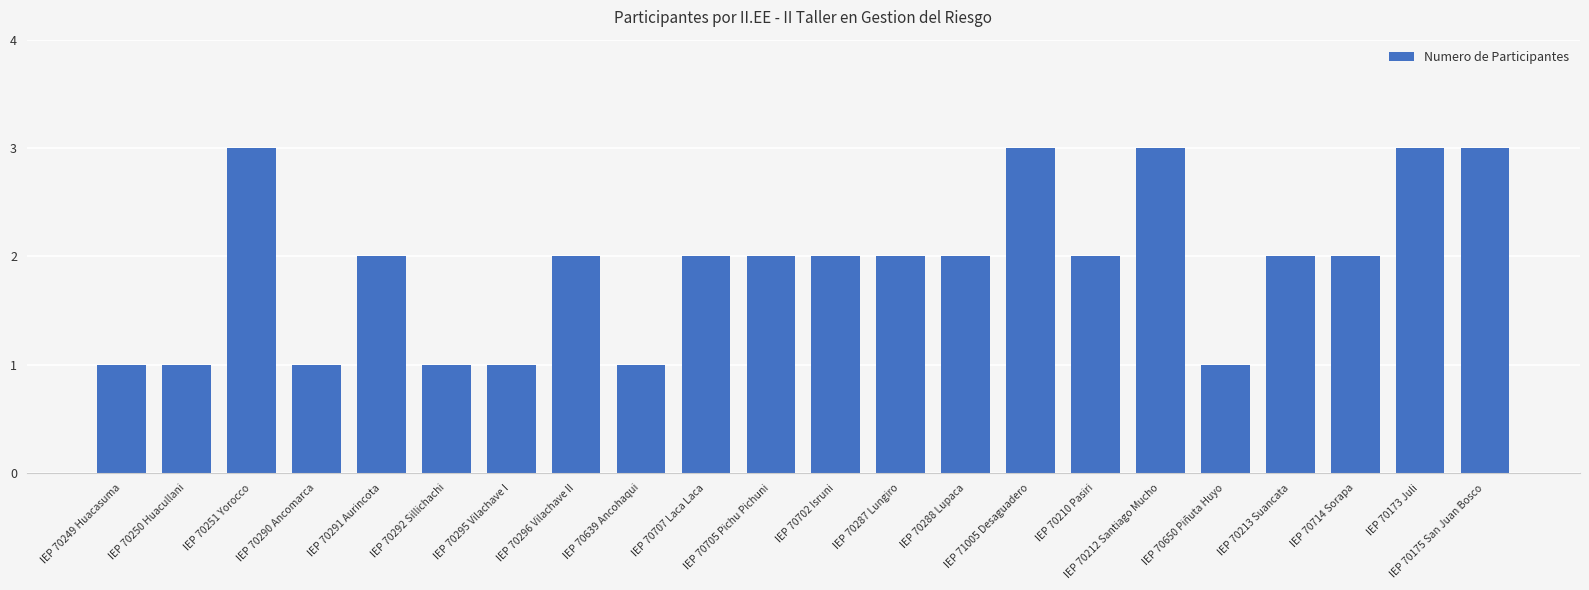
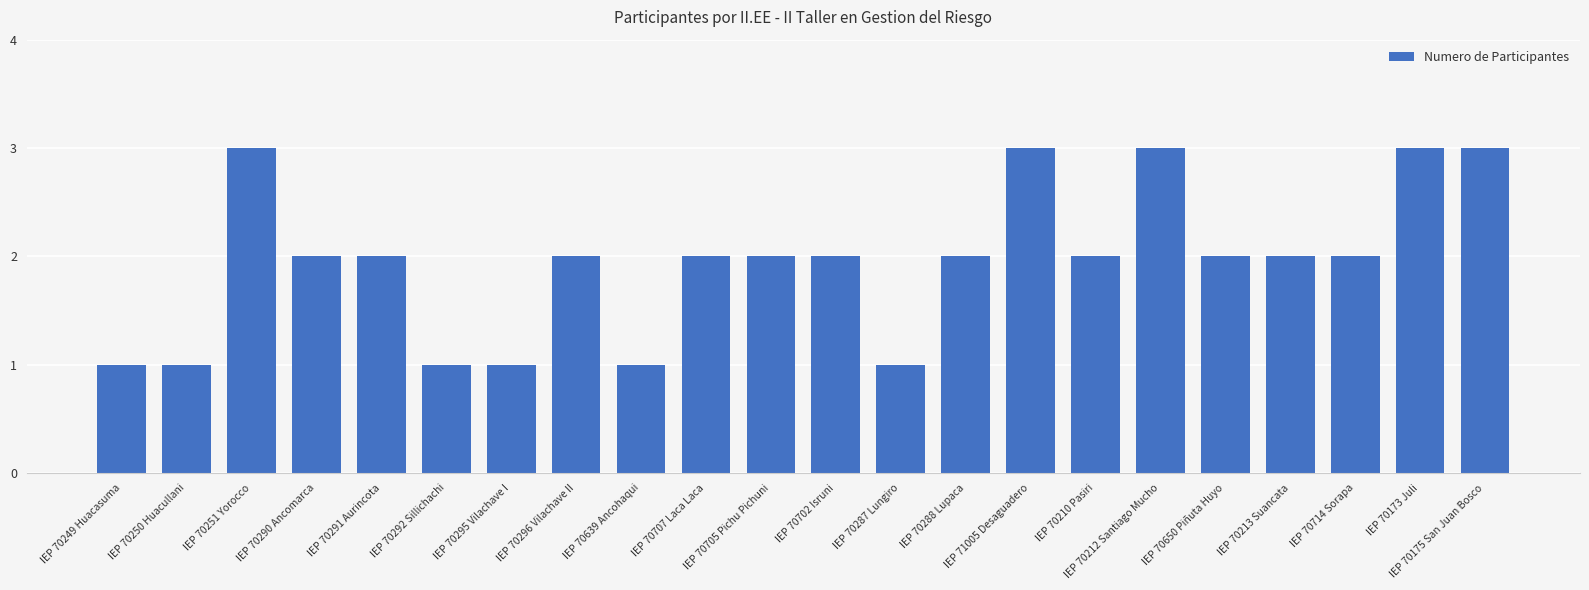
  {
    "IEP 70249 Huacasuma": 1,
    "IEP 70250 Huacullani": 1,
    "IEP 70251 Yorocco": 3,
-   "IEP 70290 Ancomarca": 1,
+   "IEP 70290 Ancomarca": 2,
    "IEP 70291 Aurincota": 2,
    "IEP 70292 Sillichachi": 1,
    "IEP 70295 Vilachave I": 1,
    "IEP 70296 Vilachave II": 2,
    "IEP 70639 Ancohaqui": 1,
    "IEP 70707 Laca Laca": 2,
    "IEP 70705 Pichu Pichuni": 2,
    "IEP 70702 Isruni": 2,
-   "IEP 70287 Lungiro": 2,
+   "IEP 70287 Lungiro": 1,
    "IEP 70288 Lupaca": 2,
    "IEP 71005 Desaguadero": 3,
    "IEP 70210 Pasiri": 2,
    "IEP 70212 Santiago Mucho": 3,
-   "IEP 70650 Piñuta Huyo": 1,
+   "IEP 70650 Piñuta Huyo": 2,
    "IEP 70213 Suancata": 2,
    "IEP 70714 Sorapa": 2,
    "IEP 70173 Juli": 3,
    "IEP 70175 San Juan Bosco": 3
  }
